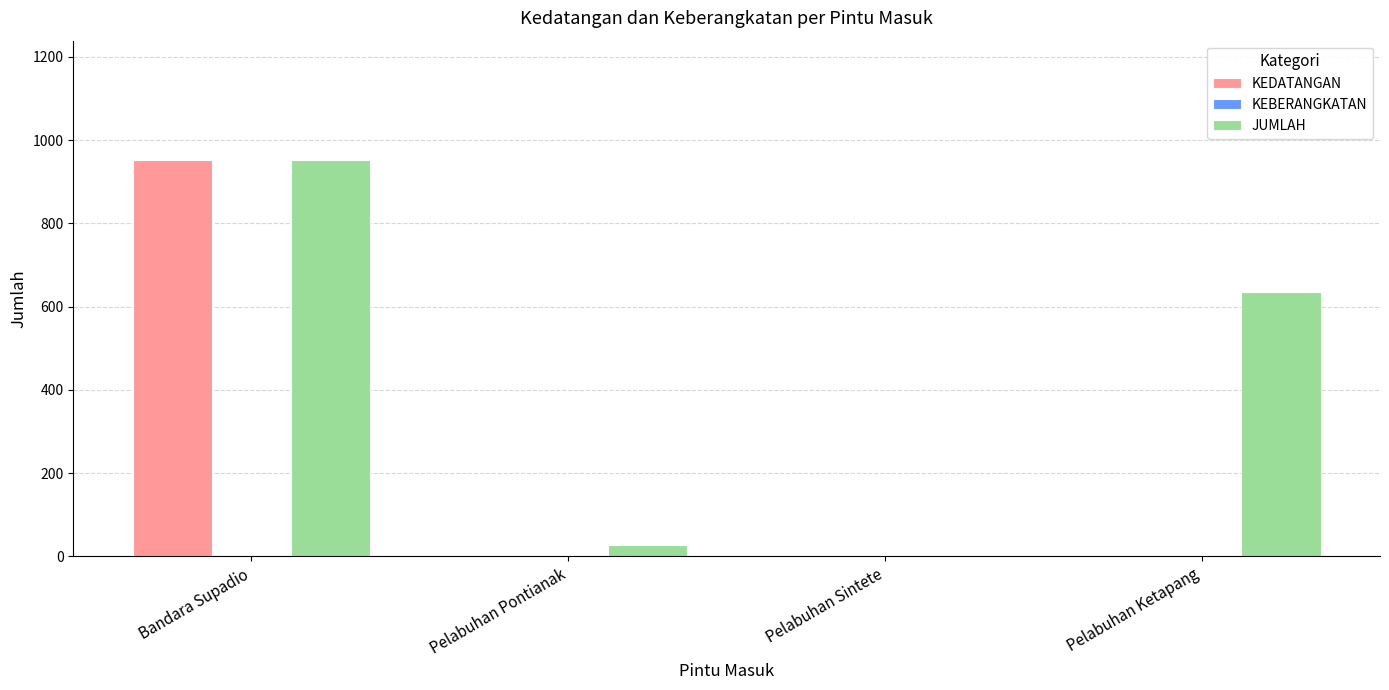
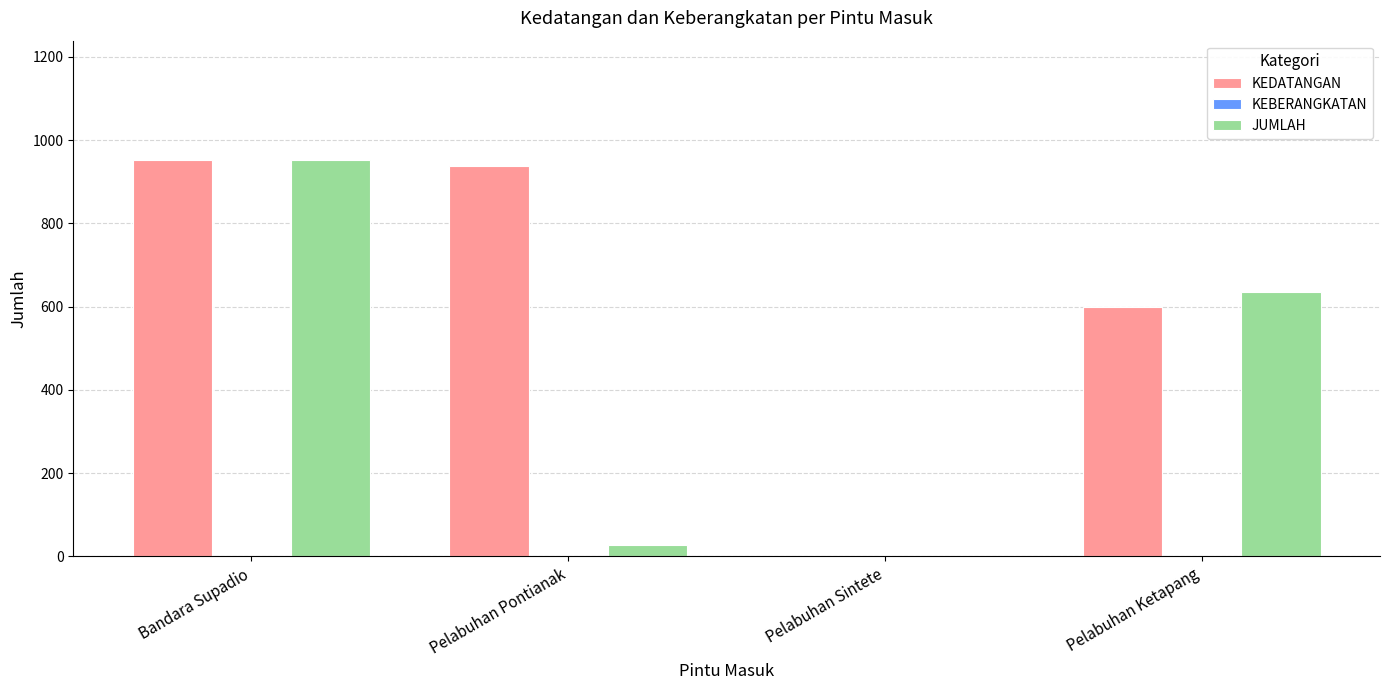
  {
    "KEDATANGAN": {
      "Bandara Supadio": 950,
-     "Pelabuhan Pontianak": 0,
+     "Pelabuhan Pontianak": 940,
      "Pelabuhan Sintete": 0,
-     "Pelabuhan Ketapang": 0
+     "Pelabuhan Ketapang": 600
    },
    "KEBERANGKATAN": {
      "Bandara Supadio": 0,
      "Pelabuhan Pontianak": 0,
      "Pelabuhan Sintete": 0,
      "Pelabuhan Ketapang": 0
    },
    "JUMLAH": {
      "Bandara Supadio": 950,
      "Pelabuhan Pontianak": 30,
      "Pelabuhan Sintete": 0,
      "Pelabuhan Ketapang": 640
    }
  }
